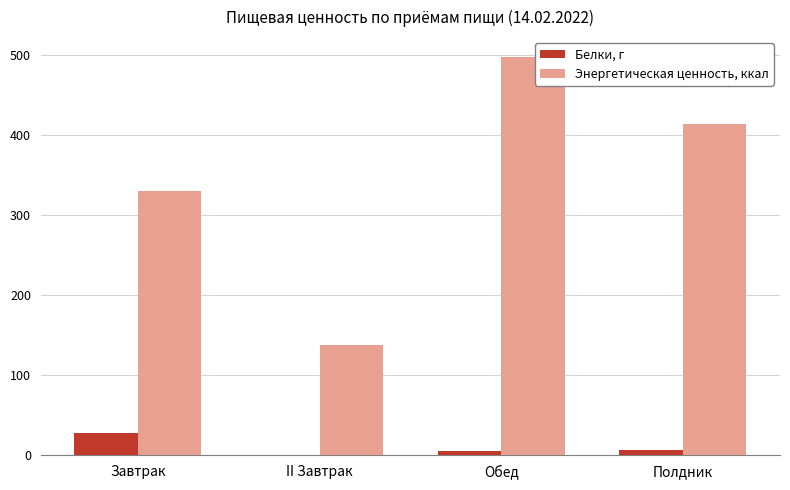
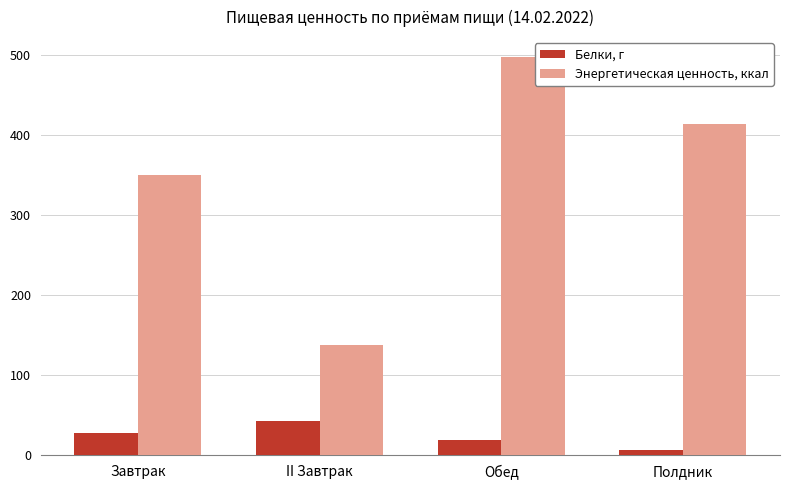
  {
    "Белки, г": {
      "Завтрак": 30,
-     "II Завтрак": 0,
-     "Обед": 10,
+     "II Завтрак": 40,
+     "Обед": 20,
      "Полдник": 10
    },
    "Энергетическая ценность, ккал": {
-     "Завтрак": 330,
+     "Завтрак": 350,
      "II Завтрак": 140,
      "Обед": 500,
      "Полдник": 410
    }
  }
